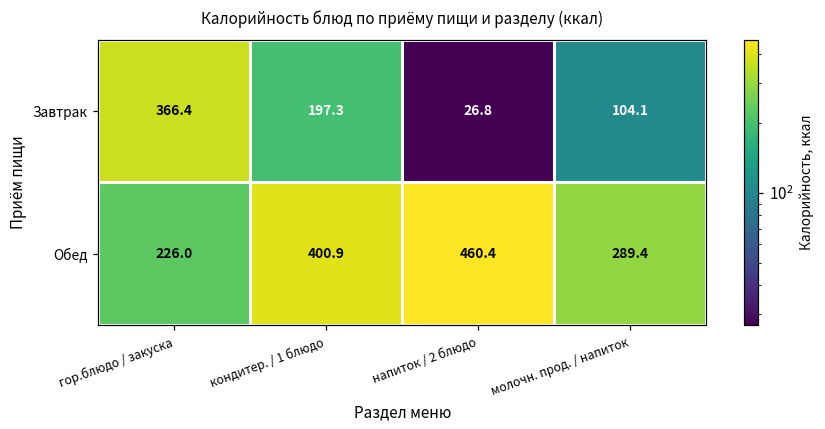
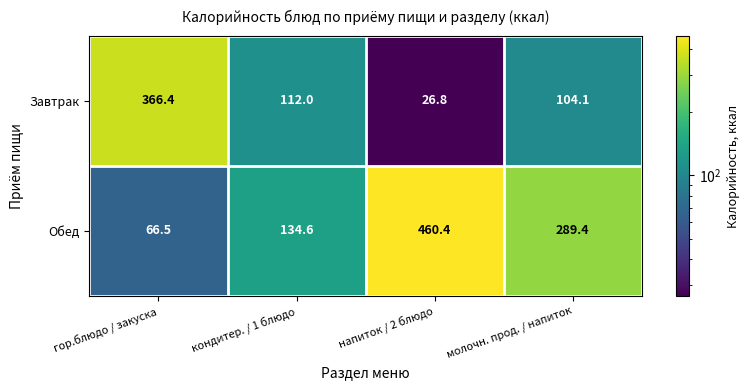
  {
    "Завтрак": {
      "гор.блюдо / закуска": 366.4,
-     "кондитер. / 1 блюдо": 197.3,
+     "кондитер. / 1 блюдо": 112.0,
      "напиток / 2 блюдо": 26.8,
      "молочн. прод. / напиток": 104.1
    },
    "Обед": {
-     "гор.блюдо / закуска": 226.0,
-     "кондитер. / 1 блюдо": 400.9,
+     "гор.блюдо / закуска": 66.5,
+     "кондитер. / 1 блюдо": 134.6,
      "напиток / 2 блюдо": 460.4,
      "молочн. прод. / напиток": 289.4
    }
  }
